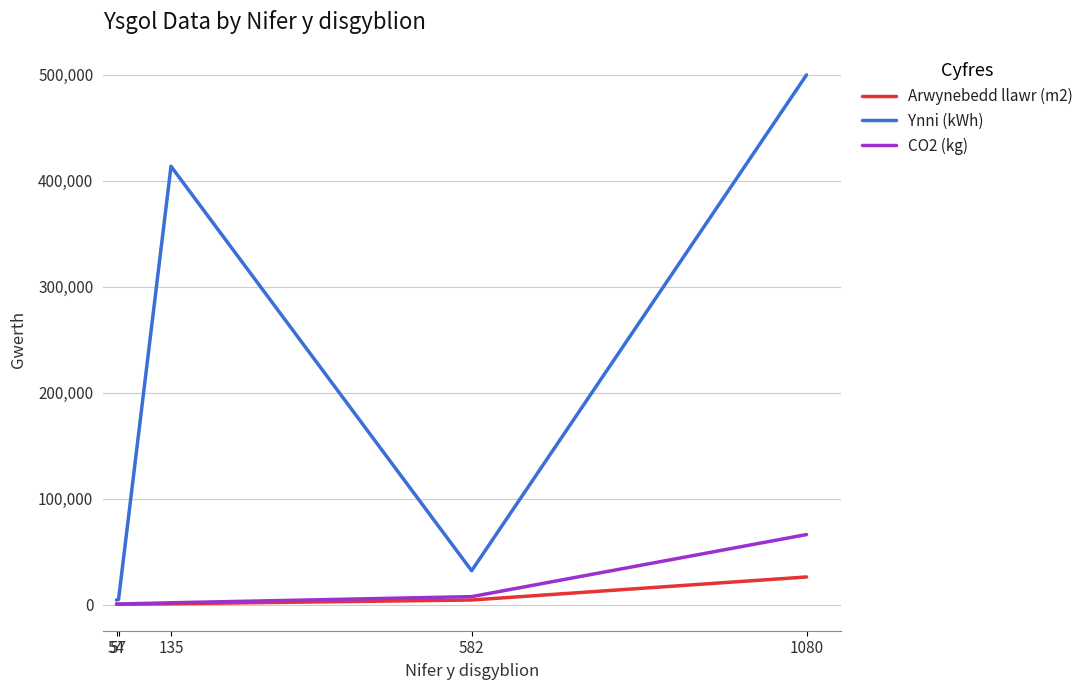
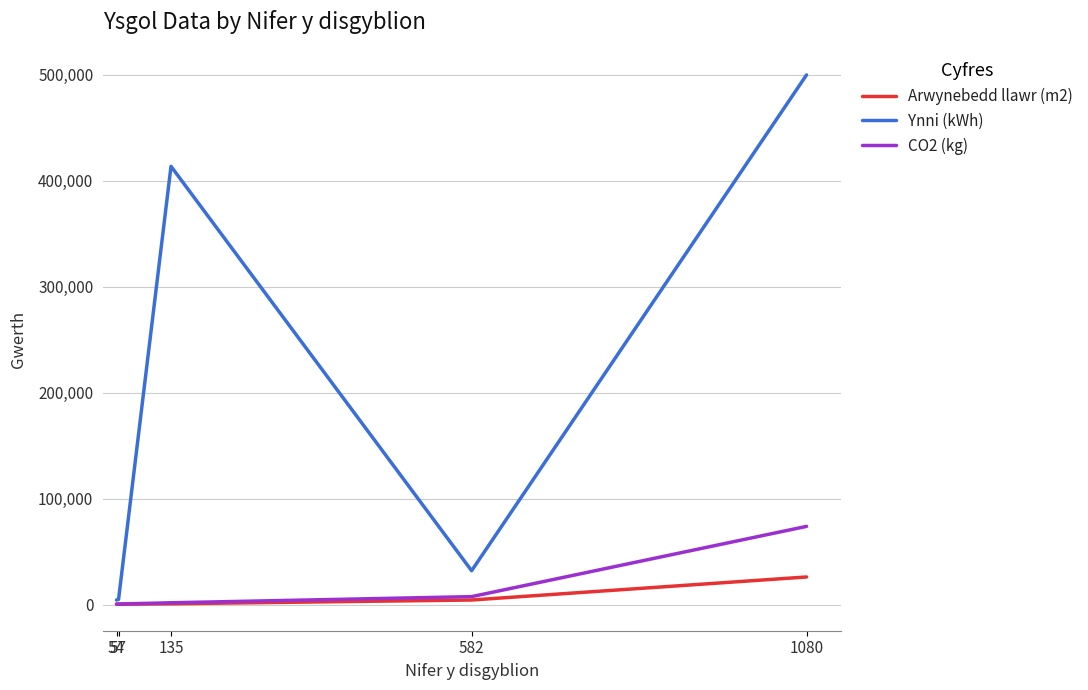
  {
    "Arwynebedd llawr (m2)": {
      "582": "5,000",
      "1080": "26,000"
    },
    "Ynni (kWh)": {
      "135": "414,000",
      "582": "32,000",
      "1080": "500,000"
    },
    "CO2 (kg)": {
      "582": "8,000",
-     "1080": "66,000"
+     "1080": "74,000"
    }
  }
